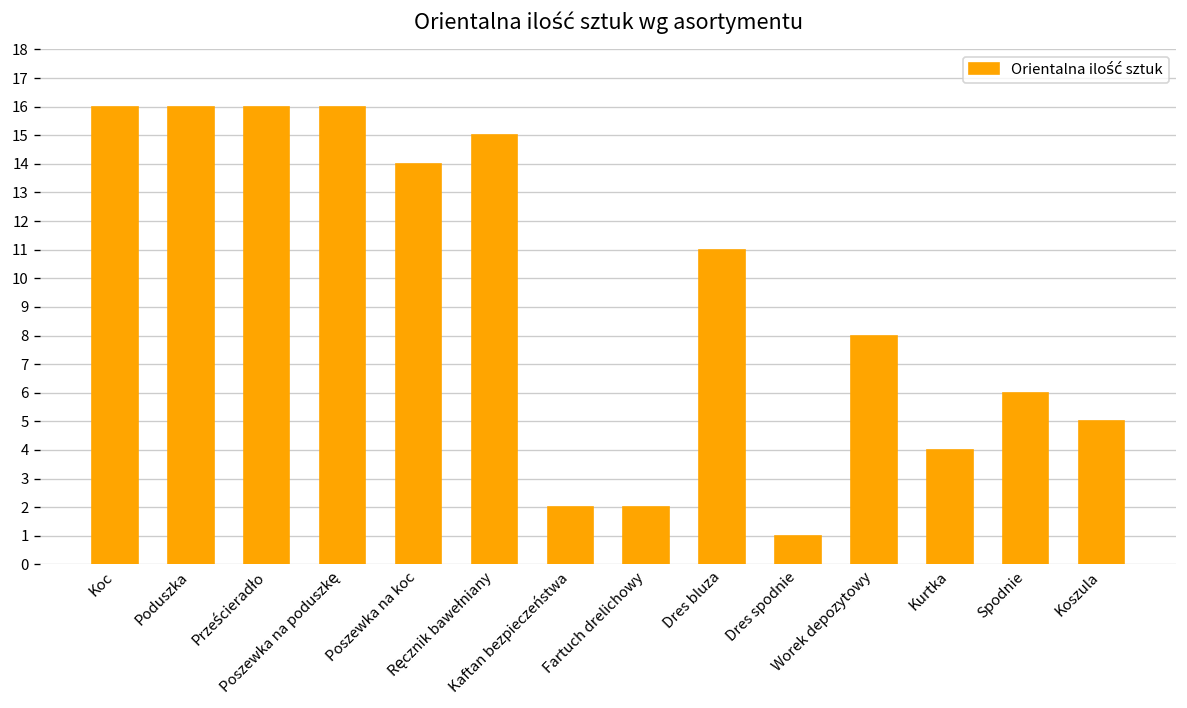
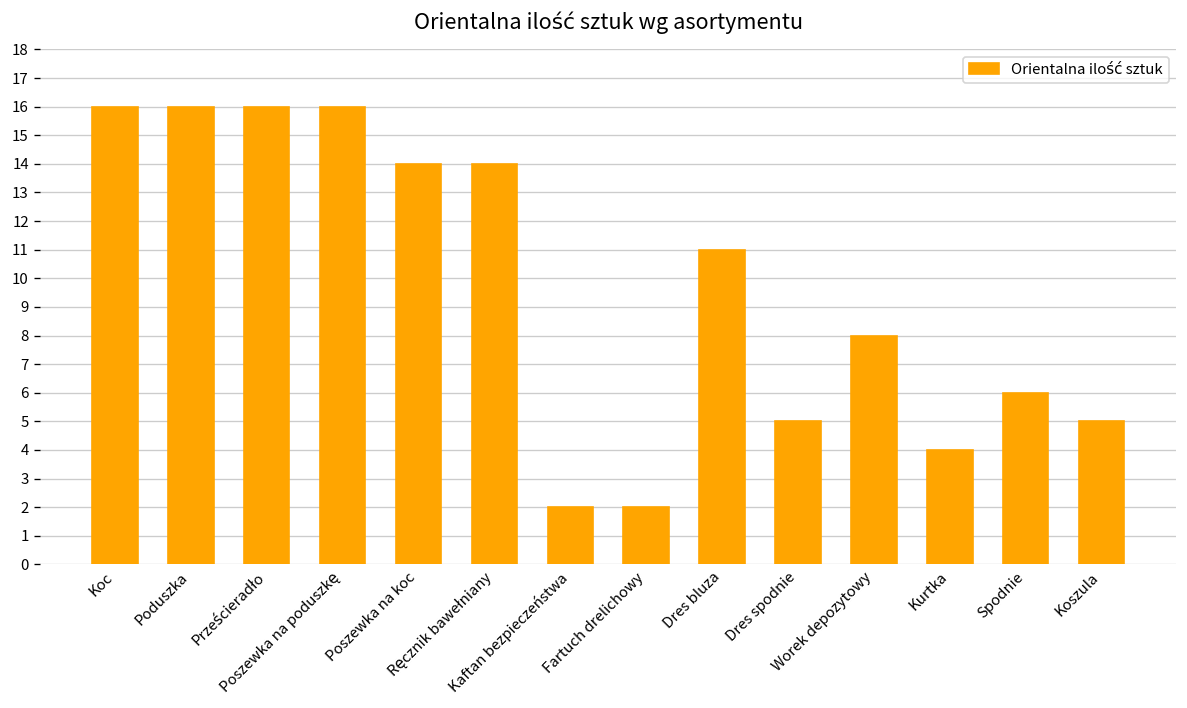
  {
    "Koc": 16,
    "Poduszka": 16,
    "Prześcieradło": 16,
    "Poszewka na poduszkę": 16,
    "Poszewka na koc": 14,
-   "Ręcznik bawełniany": 15,
+   "Ręcznik bawełniany": 14,
    "Kaftan bezpieczeństwa": 2,
    "Fartuch drelichowy": 2,
    "Dres bluza": 11,
-   "Dres spodnie": 1,
+   "Dres spodnie": 5,
    "Worek depozytowy": 8,
    "Kurtka": 4,
    "Spodnie": 6,
    "Koszula": 5
  }
